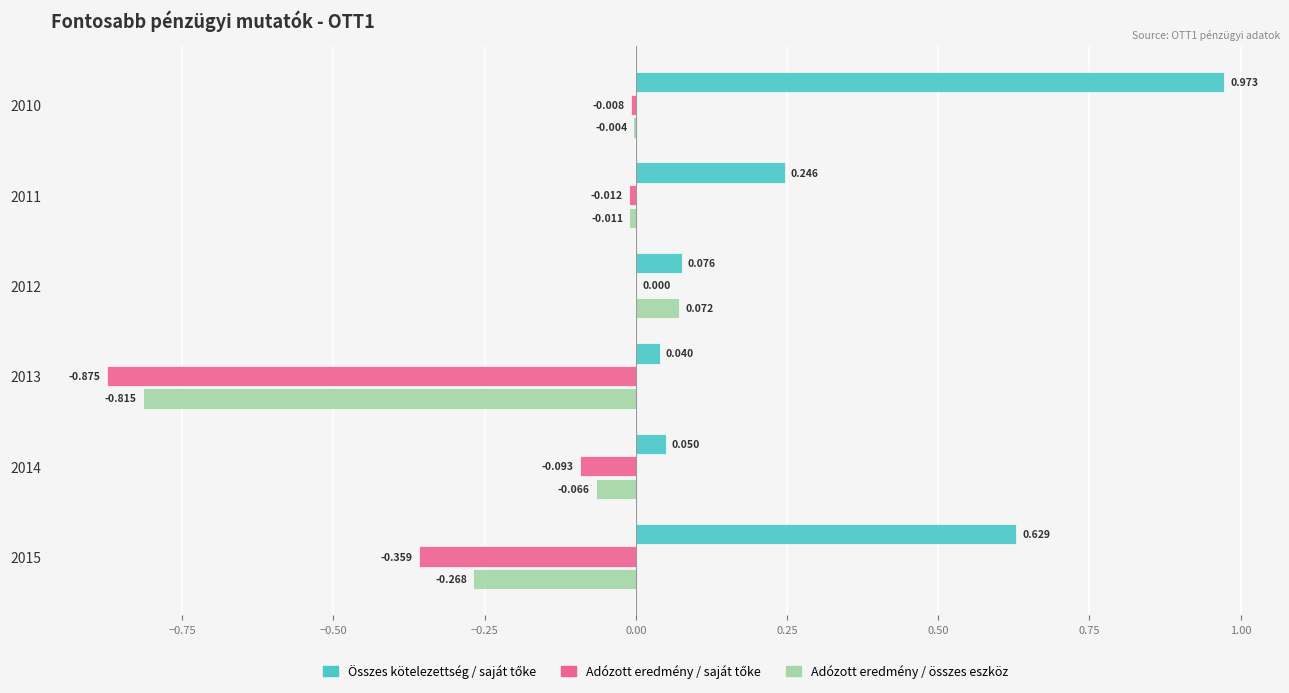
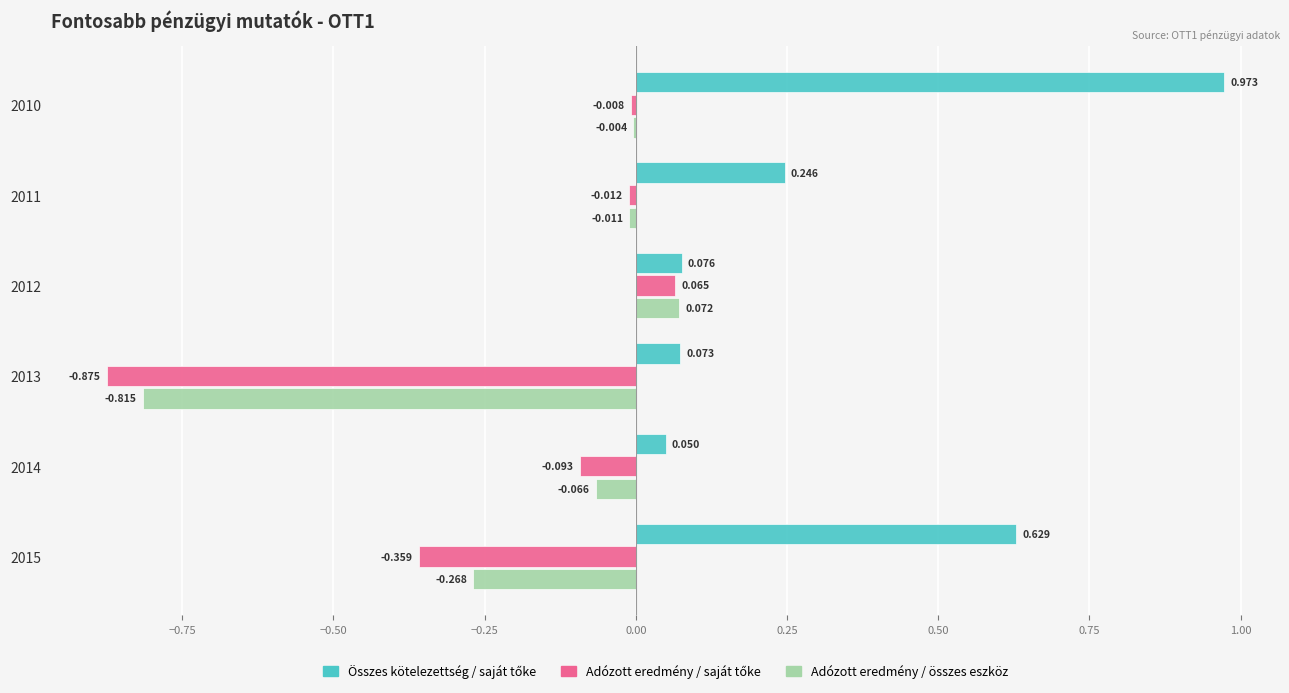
  {
    "Összes kötelezettség / saját tőke": {
      "2010": 0.973,
      "2011": 0.246,
      "2012": 0.076,
-     "2013": 0.040,
+     "2013": 0.073,
      "2014": 0.050,
      "2015": 0.629
    },
    "Adózott eredmény / saját tőke": {
      "2010": -0.008,
      "2011": -0.012,
-     "2012": 0.000,
+     "2012": 0.065,
      "2013": -0.875,
      "2014": -0.093,
      "2015": -0.359
    },
    "Adózott eredmény / összes eszköz": {
      "2010": -0.004,
      "2011": -0.011,
      "2012": 0.072,
      "2013": -0.815,
      "2014": -0.066,
      "2015": -0.268
    }
  }
